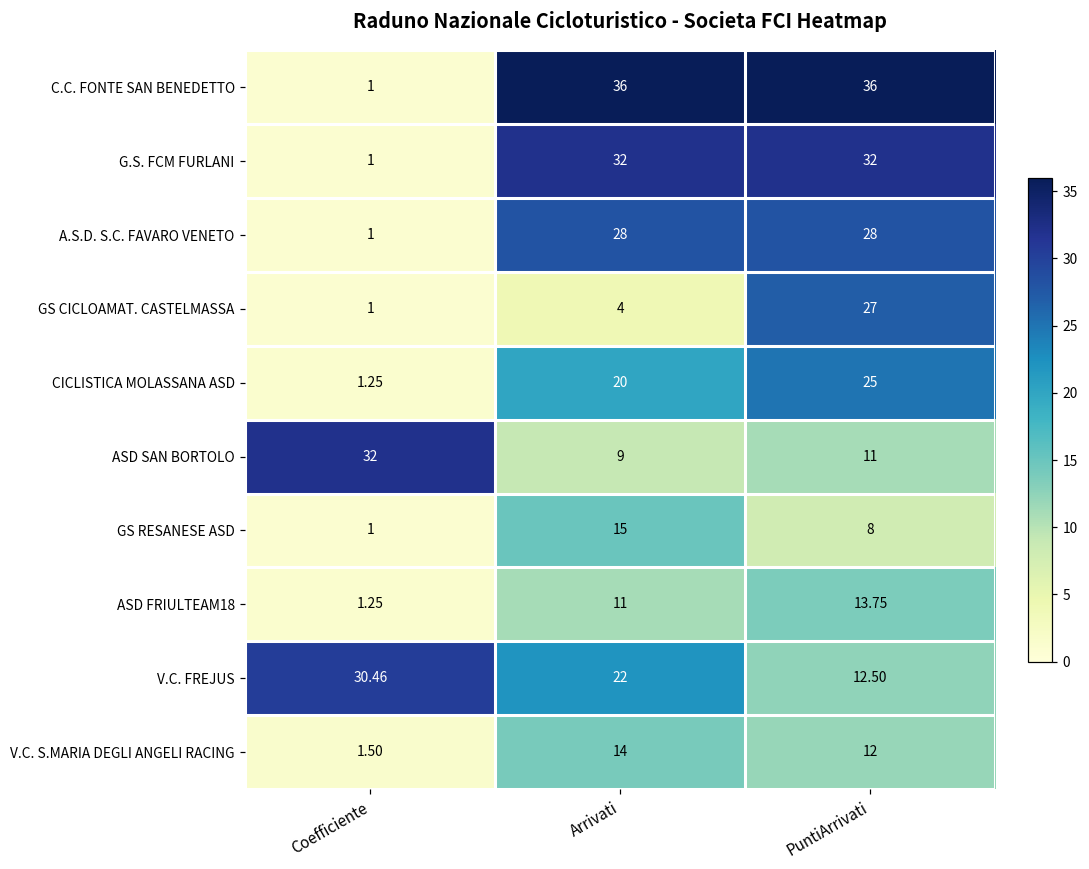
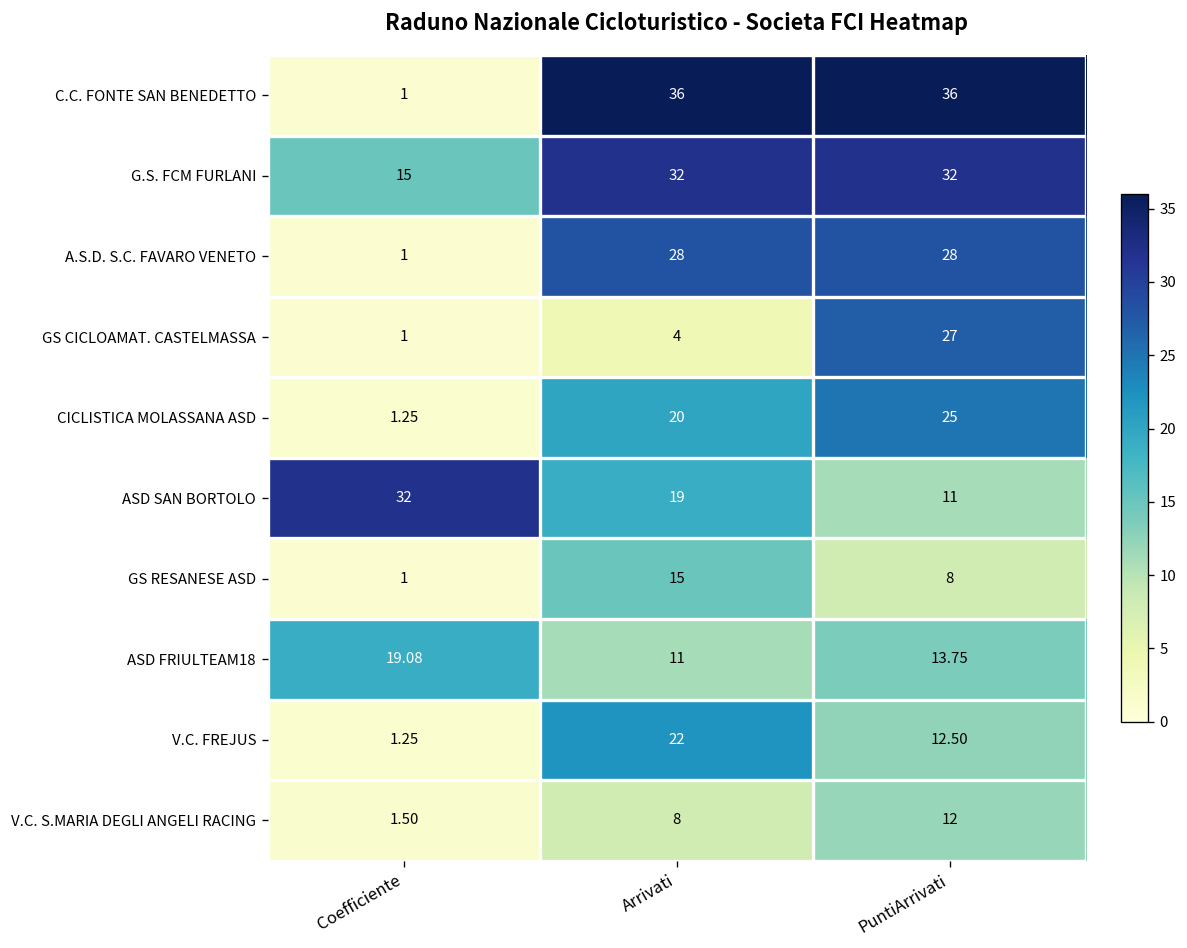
  {
    "C.C. FONTE SAN BENEDETTO": {
      "Coefficiente": 1,
      "Arrivati": 36,
      "PuntiArrivati": 36
    },
    "G.S. FCM FURLANI": {
-     "Coefficiente": 1,
+     "Coefficiente": 15,
      "Arrivati": 32,
      "PuntiArrivati": 32
    },
    "A.S.D. S.C. FAVARO VENETO": {
      "Coefficiente": 1,
      "Arrivati": 28,
      "PuntiArrivati": 28
    },
    "GS CICLOAMAT. CASTELMASSA": {
      "Coefficiente": 1,
      "Arrivati": 4,
      "PuntiArrivati": 27
    },
    "CICLISTICA MOLASSANA ASD": {
      "Coefficiente": 1.25,
      "Arrivati": 20,
      "PuntiArrivati": 25
    },
    "ASD SAN BORTOLO": {
      "Coefficiente": 32,
-     "Arrivati": 9,
+     "Arrivati": 19,
      "PuntiArrivati": 11
    },
    "GS RESANESE ASD": {
      "Coefficiente": 1,
      "Arrivati": 15,
      "PuntiArrivati": 8
    },
    "ASD FRIULTEAM18": {
-     "Coefficiente": 1.25,
+     "Coefficiente": 19.08,
      "Arrivati": 11,
      "PuntiArrivati": 13.75
    },
    "V.C. FREJUS": {
-     "Coefficiente": 30.46,
+     "Coefficiente": 1.25,
      "Arrivati": 22,
      "PuntiArrivati": 12.50
    },
    "V.C. S.MARIA DEGLI ANGELI RACING": {
      "Coefficiente": 1.50,
-     "Arrivati": 14,
+     "Arrivati": 8,
      "PuntiArrivati": 12
    }
  }
